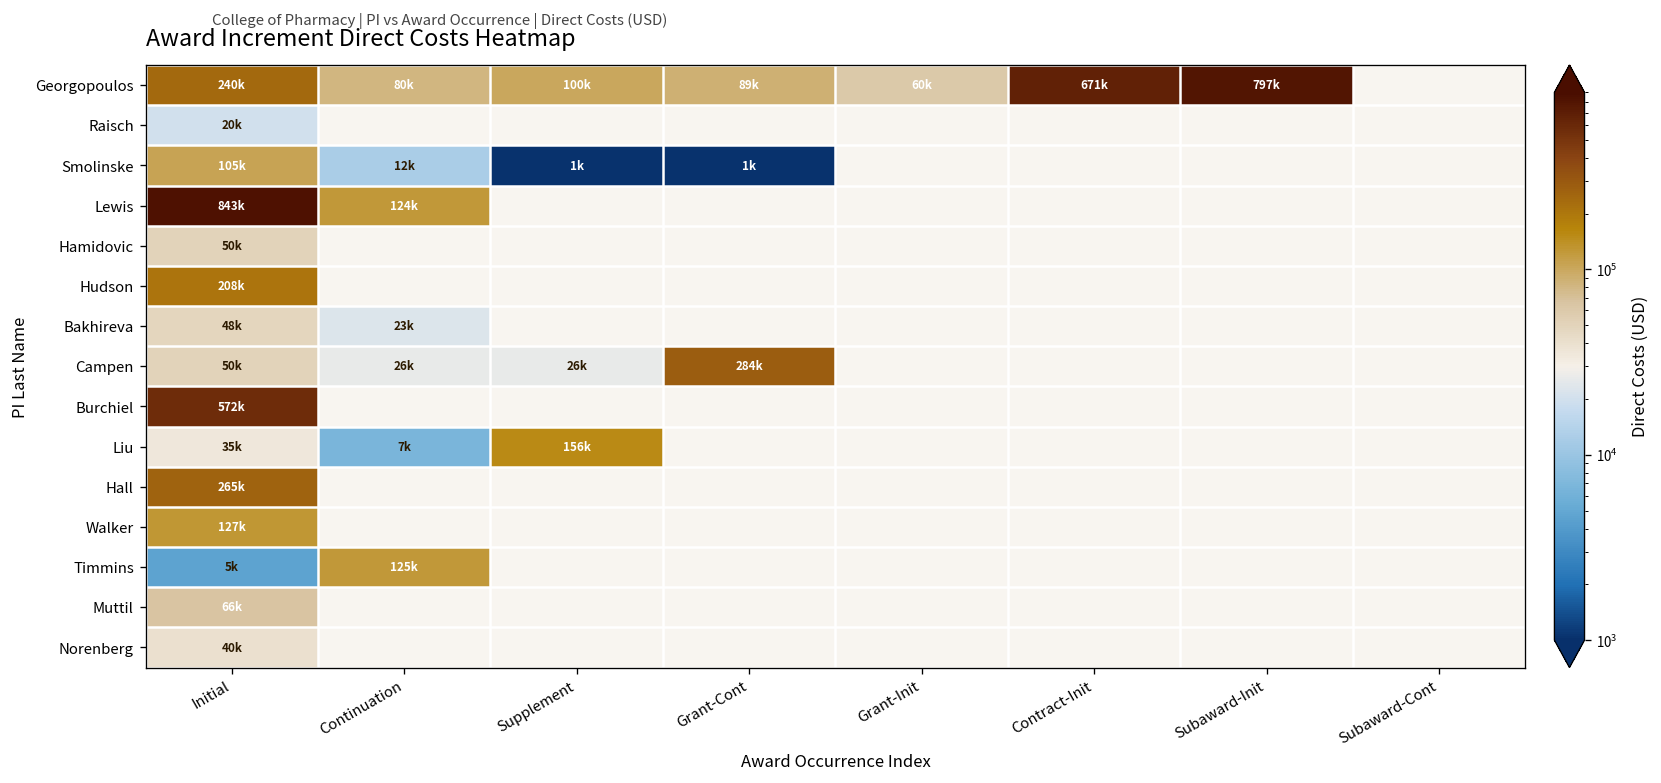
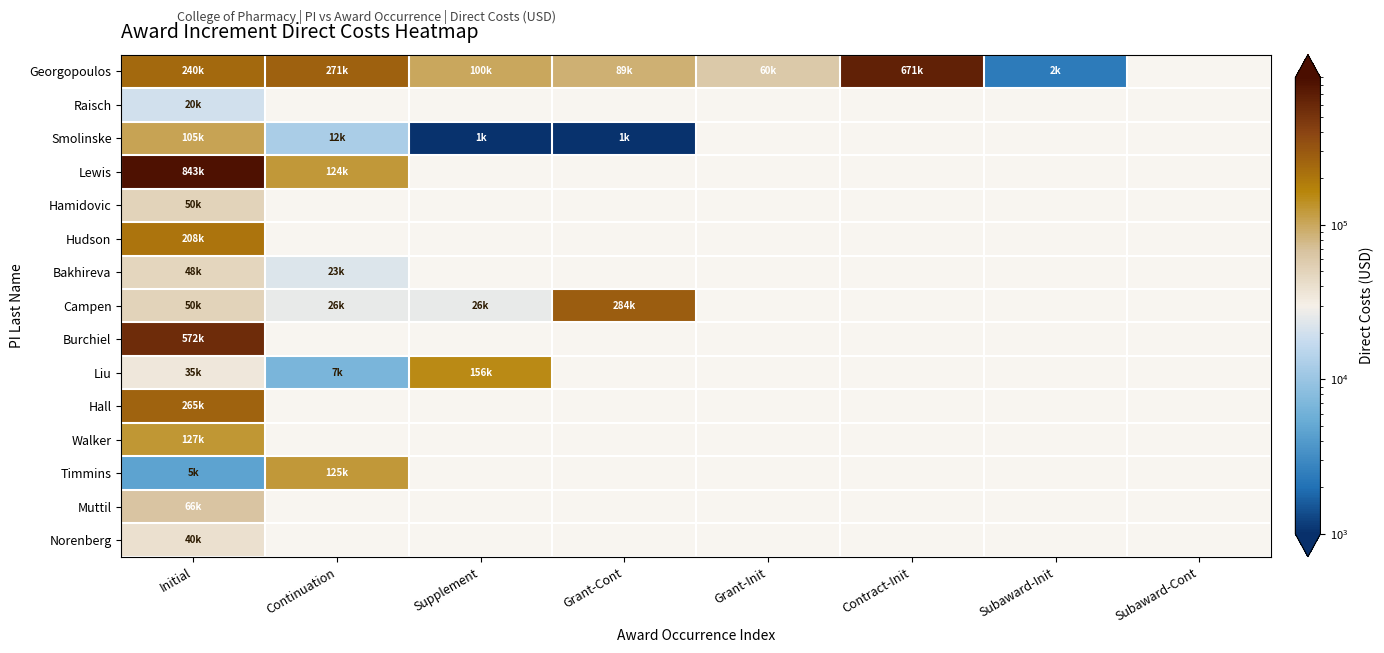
  {
    "Georgopoulos": {
      "Initial": "240k",
-     "Continuation": "80k",
+     "Continuation": "271k",
      "Supplement": "100k",
      "Grant-Cont": "89k",
      "Grant-Init": "60k",
      "Contract-Init": "671k",
-     "Subaward-Init": "797k"
+     "Subaward-Init": "2k"
    },
    "Raisch": {
      "Initial": "20k"
    },
    "Smolinske": {
      "Initial": "105k",
      "Continuation": "12k",
      "Supplement": "1k",
      "Grant-Cont": "1k"
    },
    "Lewis": {
      "Initial": "843k",
      "Continuation": "124k"
    },
    "Hamidovic": {
      "Initial": "50k"
    },
    "Hudson": {
      "Initial": "208k"
    },
    "Bakhireva": {
      "Initial": "48k",
      "Continuation": "23k"
    },
    "Campen": {
      "Initial": "50k",
      "Continuation": "26k",
      "Supplement": "26k",
      "Grant-Cont": "284k"
    },
    "Burchiel": {
      "Initial": "572k"
    },
    "Liu": {
      "Initial": "35k",
      "Continuation": "7k",
      "Supplement": "156k"
    },
    "Hall": {
      "Initial": "265k"
    },
    "Walker": {
      "Initial": "127k"
    },
    "Timmins": {
      "Initial": "5k",
      "Continuation": "125k"
    },
    "Muttil": {
      "Initial": "66k"
    },
    "Norenberg": {
      "Initial": "40k"
    }
  }
